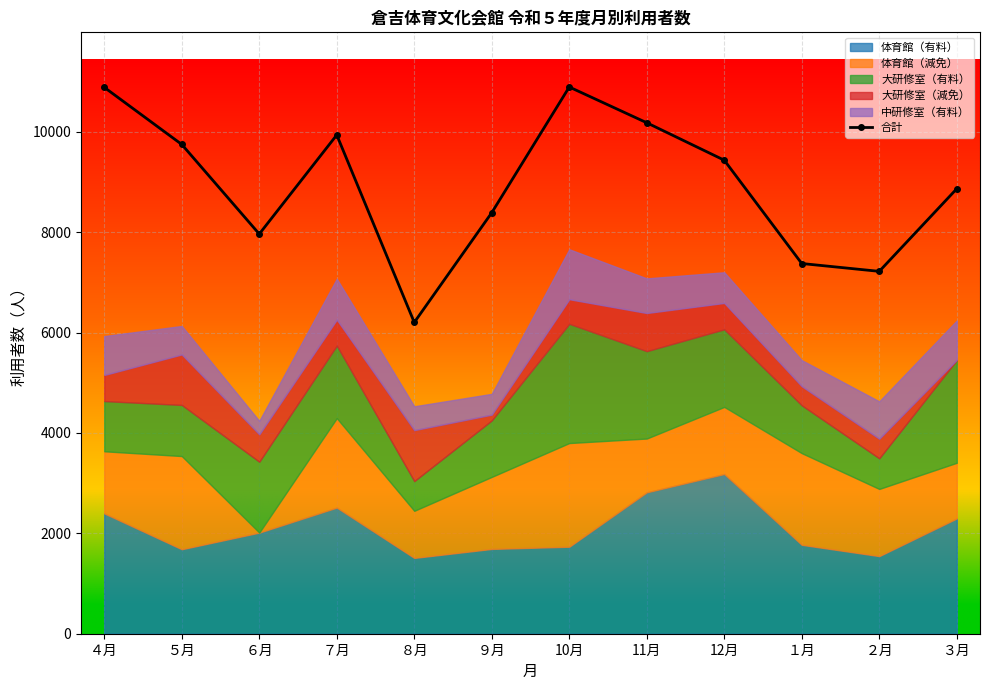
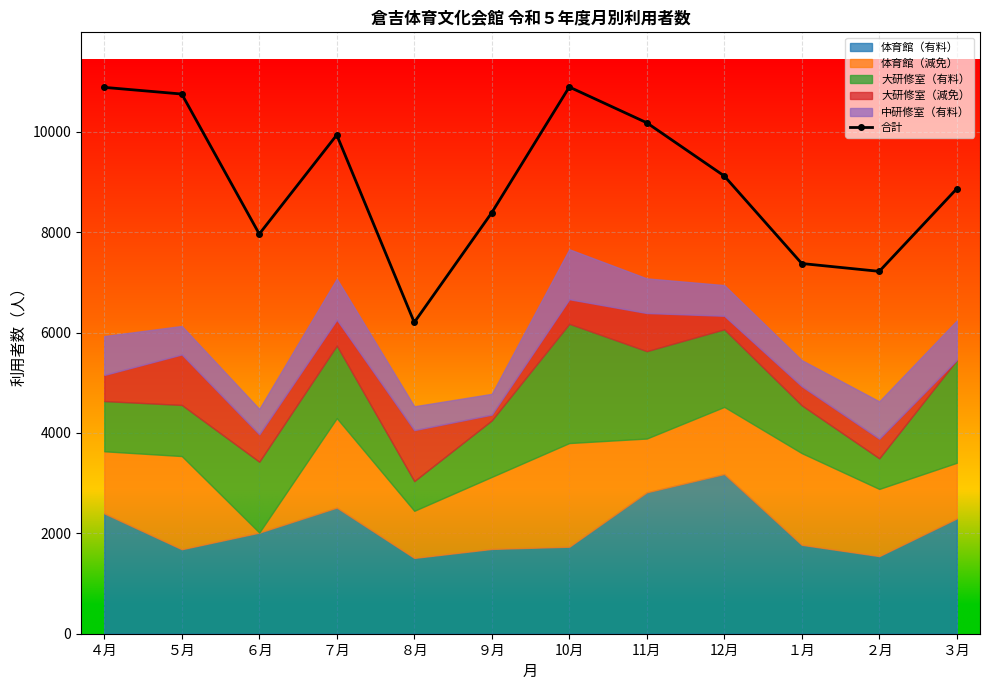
  {
    "合計": {
      "４月": 10900,
-     "５月": 9700,
+     "５月": 10800,
      "６月": 8000,
      "７月": 9900,
      "８月": 6200,
      "９月": 8400,
      "10月": 10900,
      "11月": 10200,
-     "12月": 9400,
+     "12月": 9100,
      "１月": 7400,
      "２月": 7200,
      "３月": 8900
    },
    "体育館（有料）": {
      "４月": 2400,
      "５月": 1700,
      "７月": 2500,
      "８月": 1500,
      "９月": 1700,
      "10月": 1700,
      "11月": 2800,
      "12月": 3200,
      "１月": 1800,
      "２月": 1500,
      "３月": 2300
    },
    "体育館（減免）": {
      "４月": 1200,
      "５月": 1900,
      "７月": 1800,
      "８月": 900,
      "９月": 1400,
      "10月": 2100,
      "11月": 1100,
      "12月": 1300,
      "１月": 1800,
      "２月": 1300,
      "３月": 1100
    },
    "大研修室（有料）": {
      "４月": 1000,
      "５月": 1000,
      "６月": 1400,
      "７月": 1400,
      "８月": 600,
      "９月": 1100,
      "10月": 2400,
      "11月": 1700,
      "12月": 1500,
      "１月": 1000,
      "２月": 600
    },
    "大研修室（減免）": {
      "４月": 500,
      "５月": 1000,
      "６月": 500,
      "７月": 500,
      "８月": 1000,
      "９月": 100,
      "10月": 500,
      "11月": 800,
-     "12月": 500,
+     "12月": 300,
      "１月": 400,
      "２月": 400
    },
    "中研修室（有料）": {
      "４月": 800,
      "５月": 600,
-     "６月": 300,
+     "６月": 500,
      "７月": 800,
      "８月": 500,
      "９月": 400,
      "10月": 1000,
      "11月": 700,
      "12月": 600,
      "１月": 500,
      "２月": 700,
      "３月": 800
    }
  }
